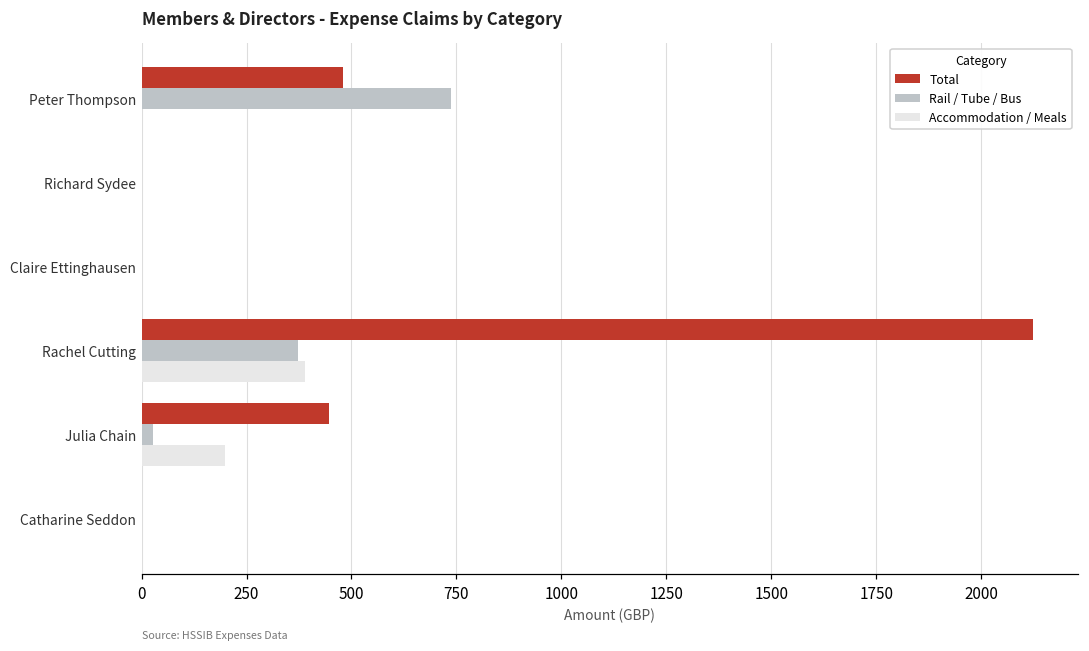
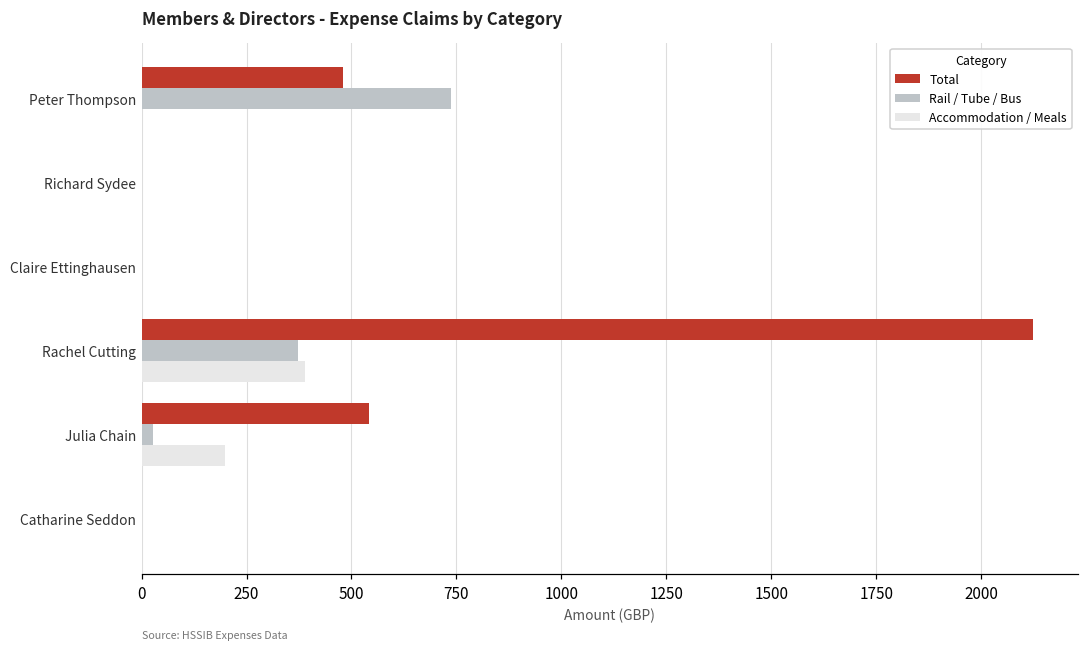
  {
    "Total": {
      "Peter Thompson": 480,
      "Richard Sydee": 0,
      "Claire Ettinghausen": 0,
      "Rachel Cutting": 2120,
-     "Julia Chain": 450,
+     "Julia Chain": 540,
      "Catharine Seddon": 0
    },
    "Rail / Tube / Bus": {
      "Peter Thompson": 740,
      "Richard Sydee": 0,
      "Claire Ettinghausen": 0,
      "Rachel Cutting": 370,
      "Julia Chain": 30,
      "Catharine Seddon": 0
    },
    "Accommodation / Meals": {
      "Peter Thompson": 0,
      "Richard Sydee": 0,
      "Claire Ettinghausen": 0,
      "Rachel Cutting": 390,
      "Julia Chain": 200,
      "Catharine Seddon": 0
    }
  }
